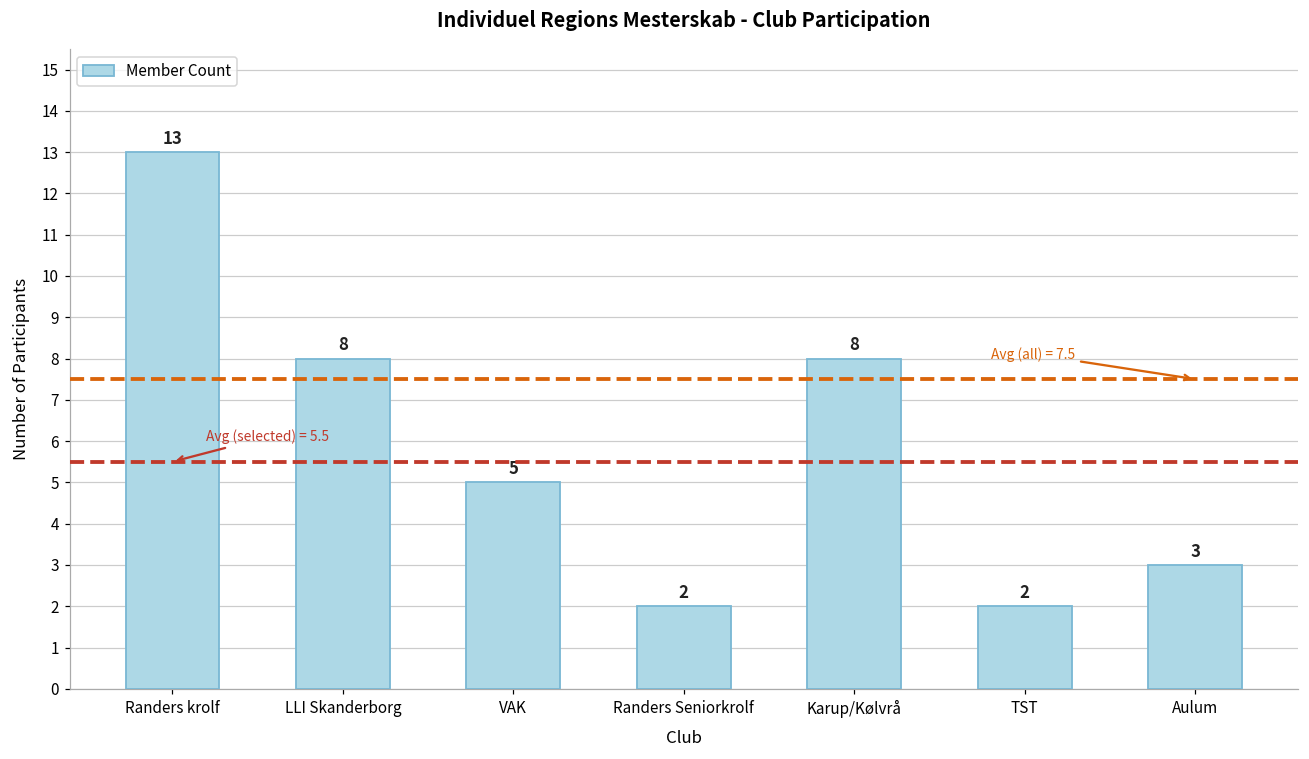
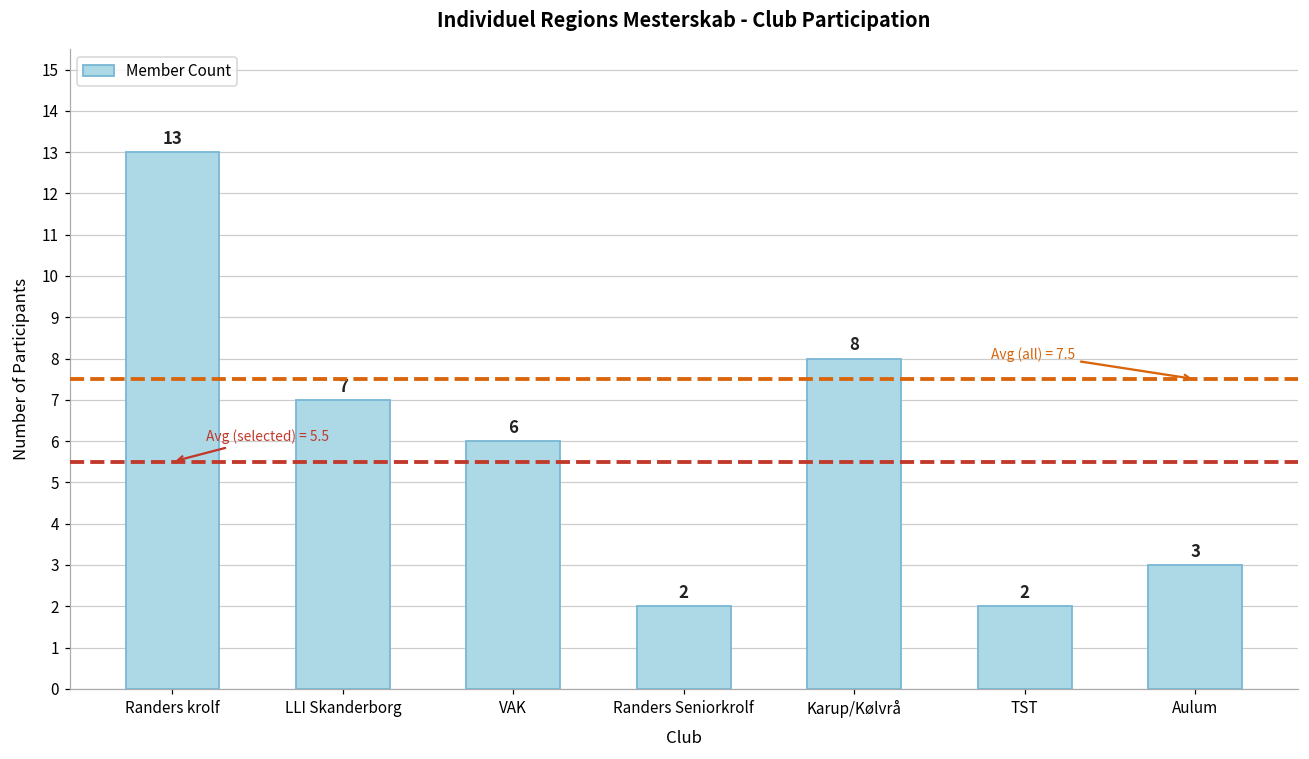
  {
    "Randers krolf": 13,
-   "LLI Skanderborg": 8,
-   "VAK": 5,
+   "LLI Skanderborg": 7,
+   "VAK": 6,
    "Randers Seniorkrolf": 2,
    "Karup/Kølvrå": 8,
    "TST": 2,
    "Aulum": 3
  }
